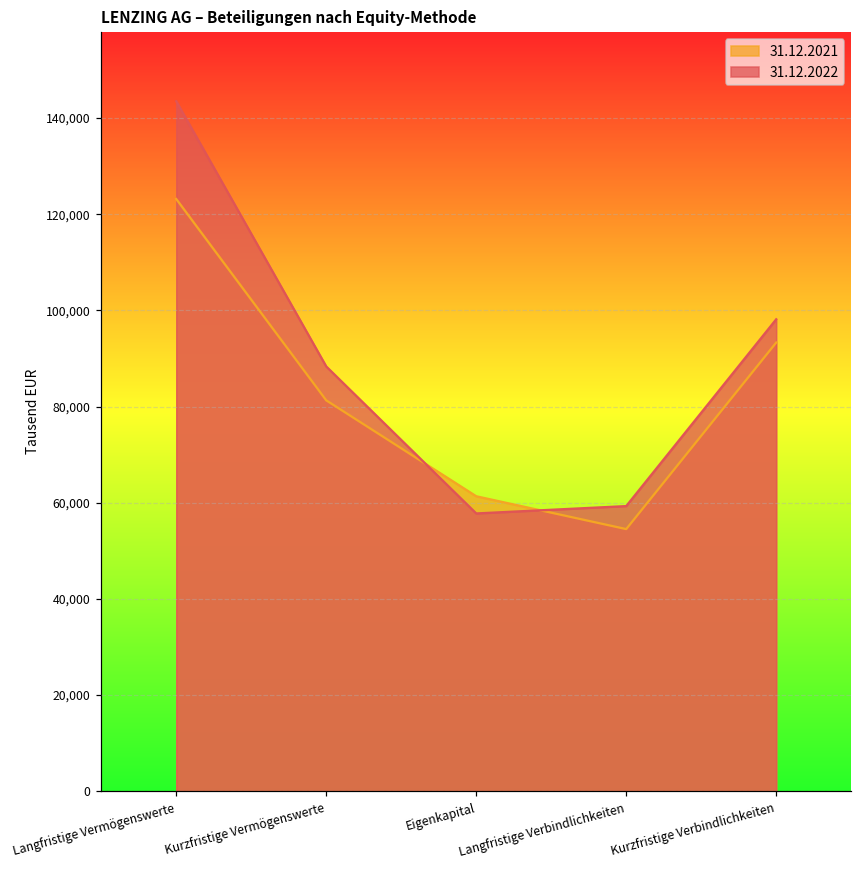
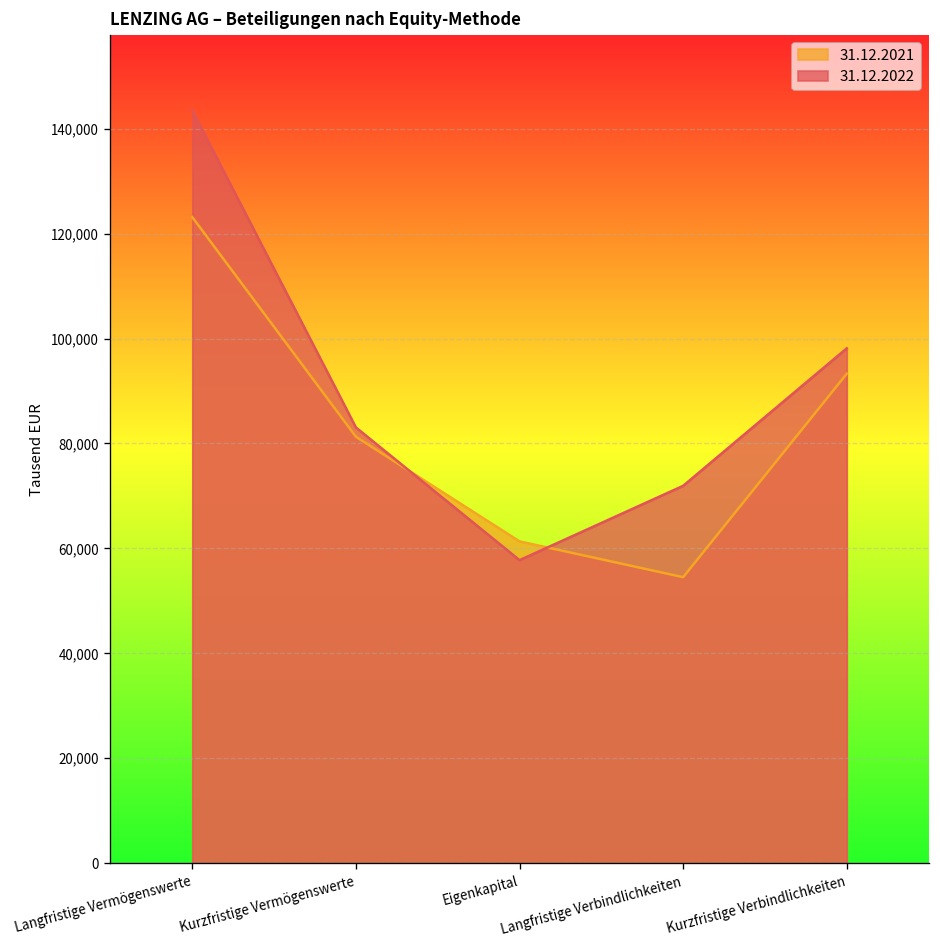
  {
    "31.12.2021": {
      "Langfristige Vermögenswerte": "123,000",
      "Kurzfristige Vermögenswerte": "81,000",
      "Eigenkapital": "61,000",
      "Langfristige Verbindlichkeiten": "55,000",
      "Kurzfristige Verbindlichkeiten": "93,000"
    },
    "31.12.2022": {
      "Langfristige Vermögenswerte": "143,000",
-     "Kurzfristige Vermögenswerte": "88,000",
+     "Kurzfristige Vermögenswerte": "83,000",
      "Eigenkapital": "58,000",
-     "Langfristige Verbindlichkeiten": "59,000",
+     "Langfristige Verbindlichkeiten": "72,000",
      "Kurzfristige Verbindlichkeiten": "98,000"
    }
  }
